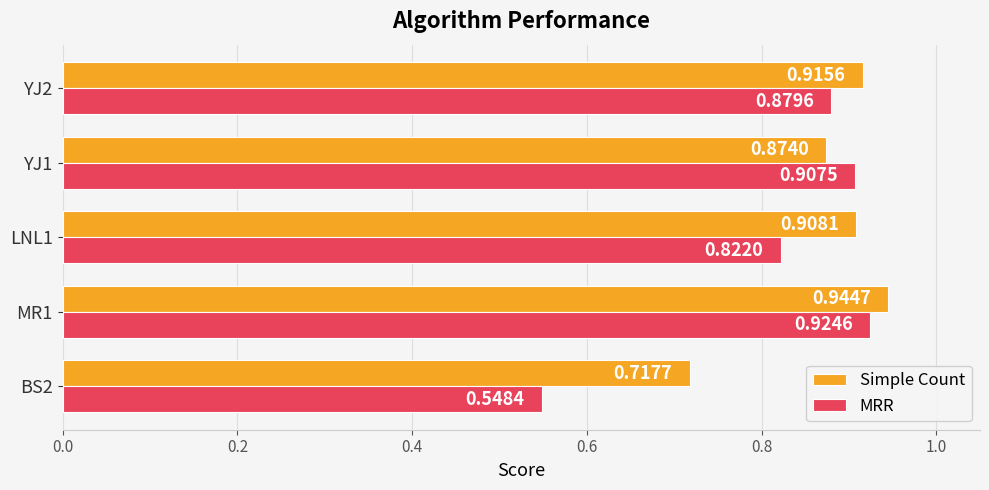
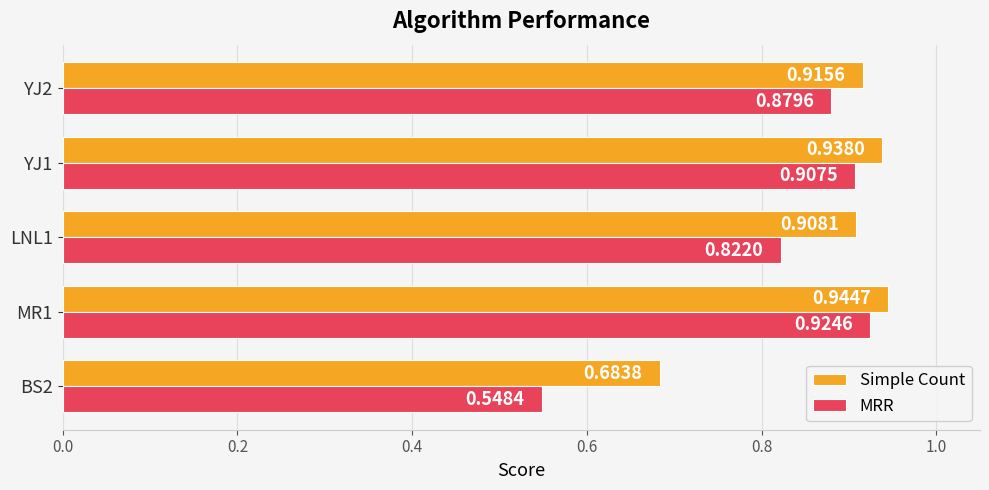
  {
    "Simple Count": {
      "YJ2": 0.9156,
-     "YJ1": 0.8740,
+     "YJ1": 0.9380,
      "LNL1": 0.9081,
      "MR1": 0.9447,
-     "BS2": 0.7177
+     "BS2": 0.6838
    },
    "MRR": {
      "YJ2": 0.8796,
      "YJ1": 0.9075,
      "LNL1": 0.8220,
      "MR1": 0.9246,
      "BS2": 0.5484
    }
  }
